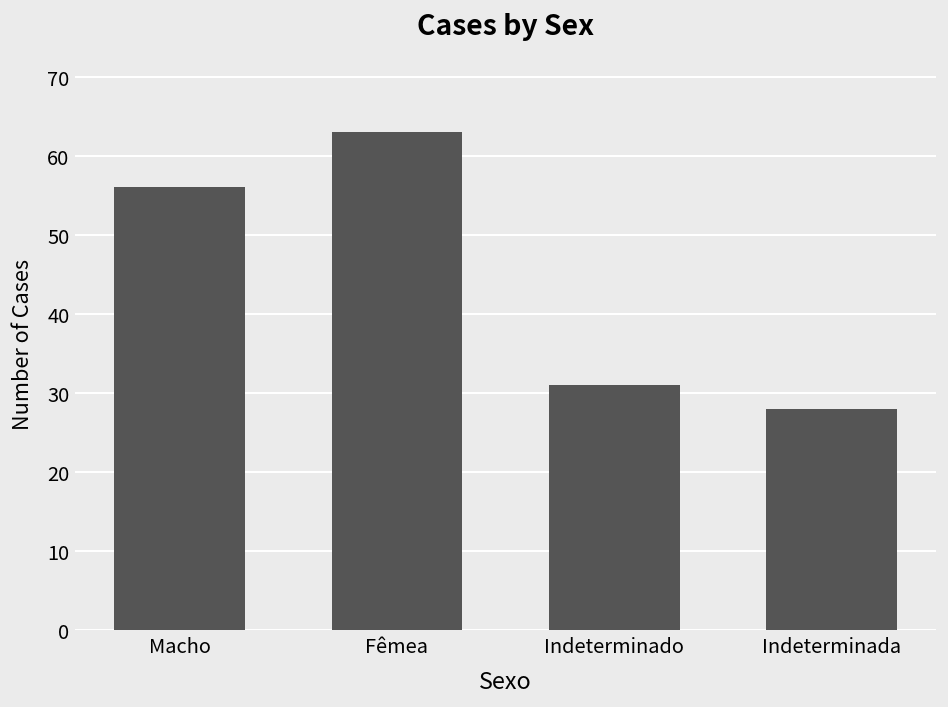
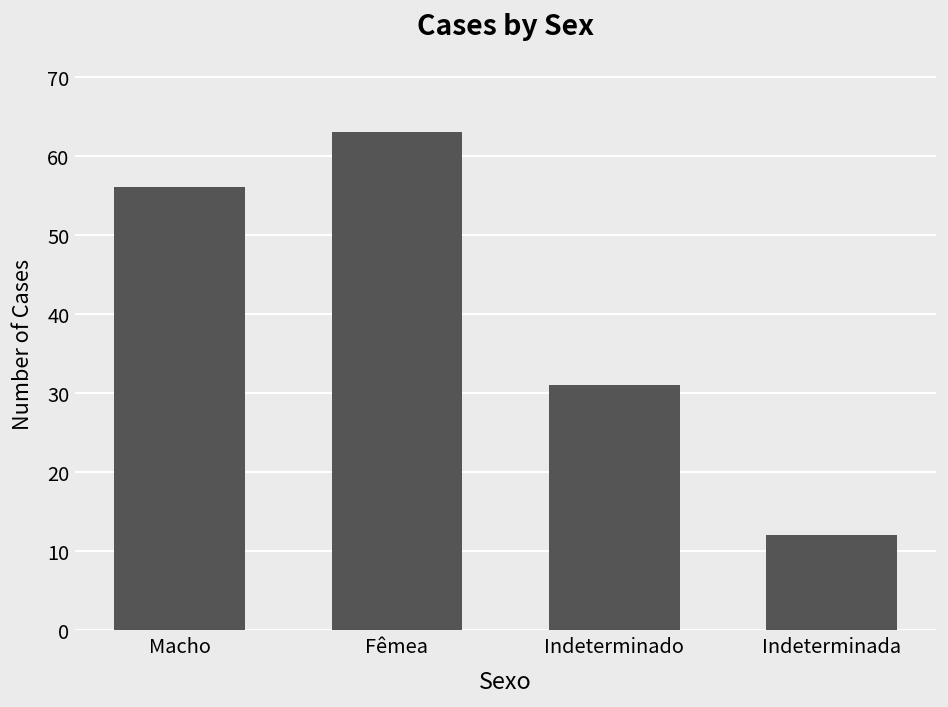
  {
    "Macho": 56,
    "Fêmea": 63,
    "Indeterminado": 31,
-   "Indeterminada": 28
+   "Indeterminada": 12
  }
